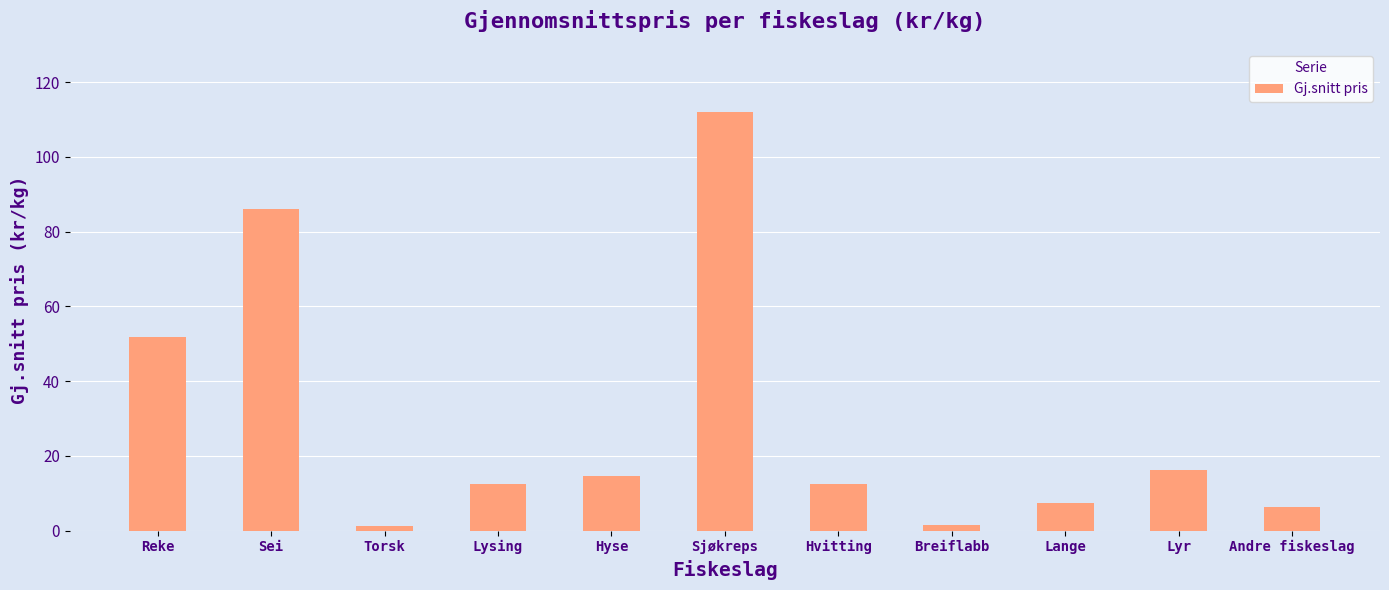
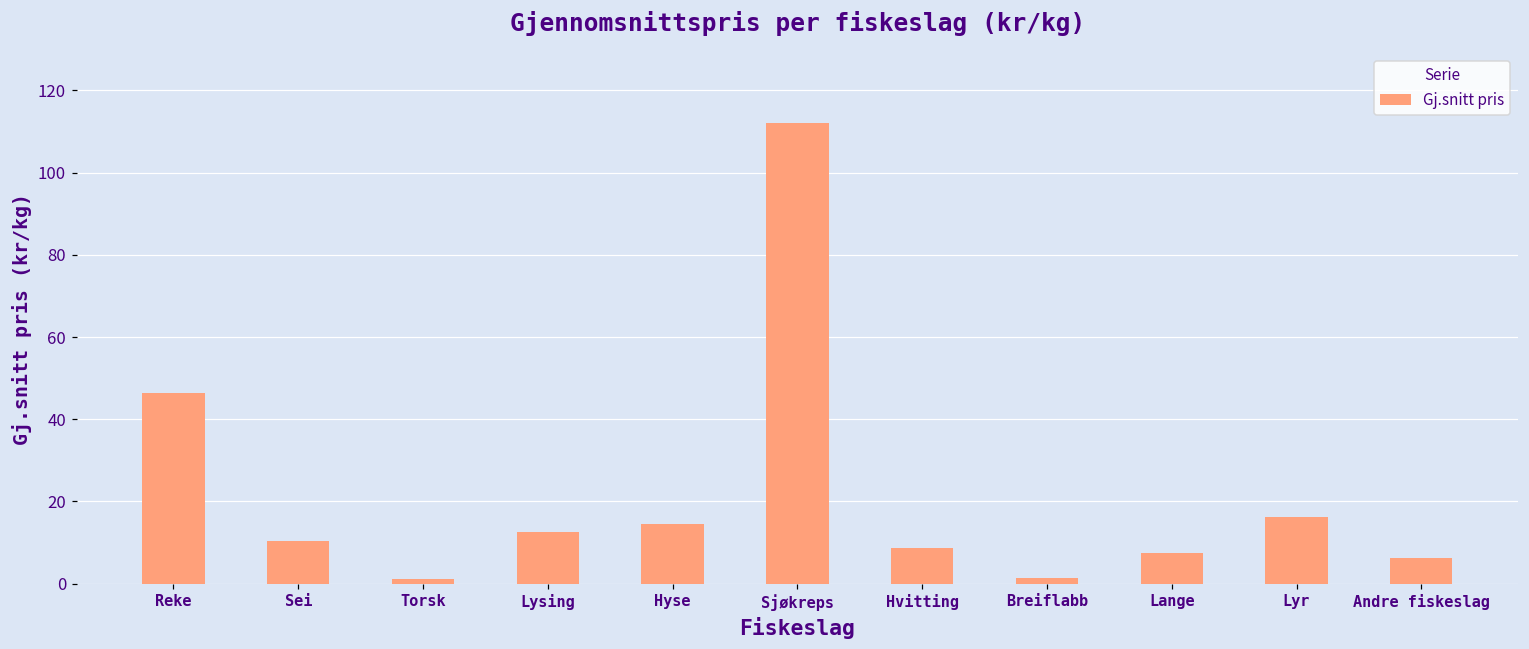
  {
-   "Reke": 52,
-   "Sei": 86,
+   "Reke": 46,
+   "Sei": 10,
    "Torsk": 1,
    "Lysing": 13,
    "Hyse": 15,
    "Sjøkreps": 112,
-   "Hvitting": 12,
+   "Hvitting": 9,
    "Breiflabb": 1,
    "Lange": 7,
    "Lyr": 16,
    "Andre fiskeslag": 6
  }
